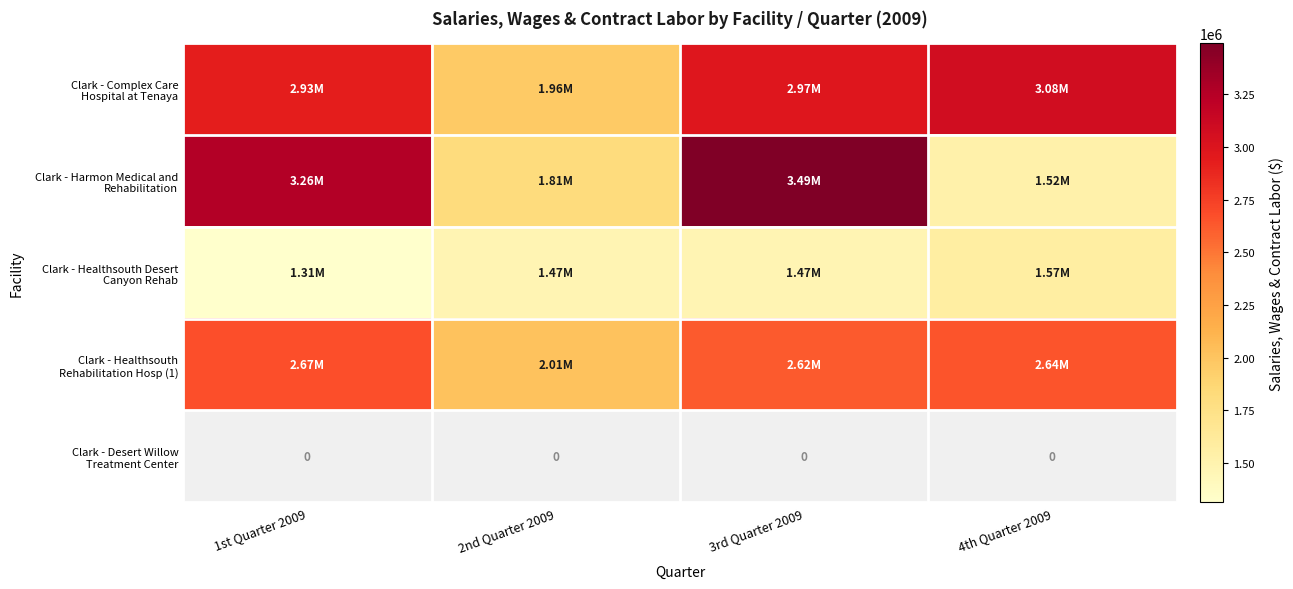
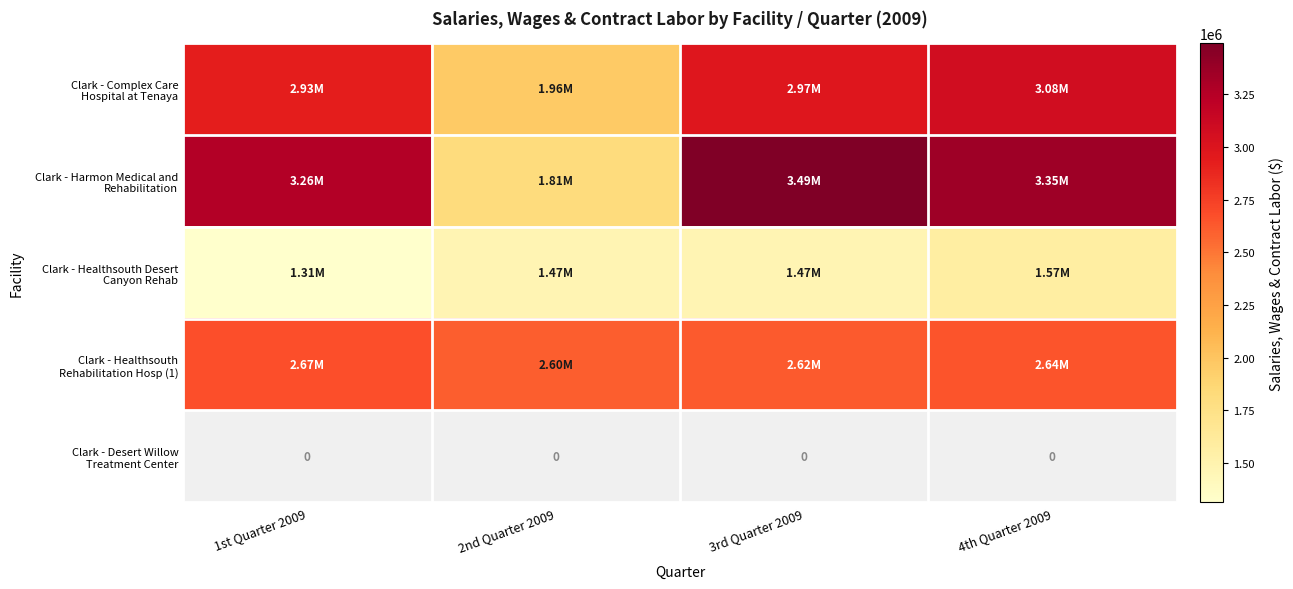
  {
    "Clark - Complex Care Hospital at Tenaya": {
      "1st Quarter 2009": "2.93M",
      "2nd Quarter 2009": "1.96M",
      "3rd Quarter 2009": "2.97M",
      "4th Quarter 2009": "3.08M"
    },
    "Clark - Harmon Medical and Rehabilitation": {
      "1st Quarter 2009": "3.26M",
      "2nd Quarter 2009": "1.81M",
      "3rd Quarter 2009": "3.49M",
-     "4th Quarter 2009": "1.52M"
+     "4th Quarter 2009": "3.35M"
    },
    "Clark - Healthsouth Desert Canyon Rehab": {
      "1st Quarter 2009": "1.31M",
      "2nd Quarter 2009": "1.47M",
      "3rd Quarter 2009": "1.47M",
      "4th Quarter 2009": "1.57M"
    },
    "Clark - Healthsouth Rehabilitation Hosp (1)": {
      "1st Quarter 2009": "2.67M",
-     "2nd Quarter 2009": "2.01M",
+     "2nd Quarter 2009": "2.60M",
      "3rd Quarter 2009": "2.62M",
      "4th Quarter 2009": "2.64M"
    }
  }
